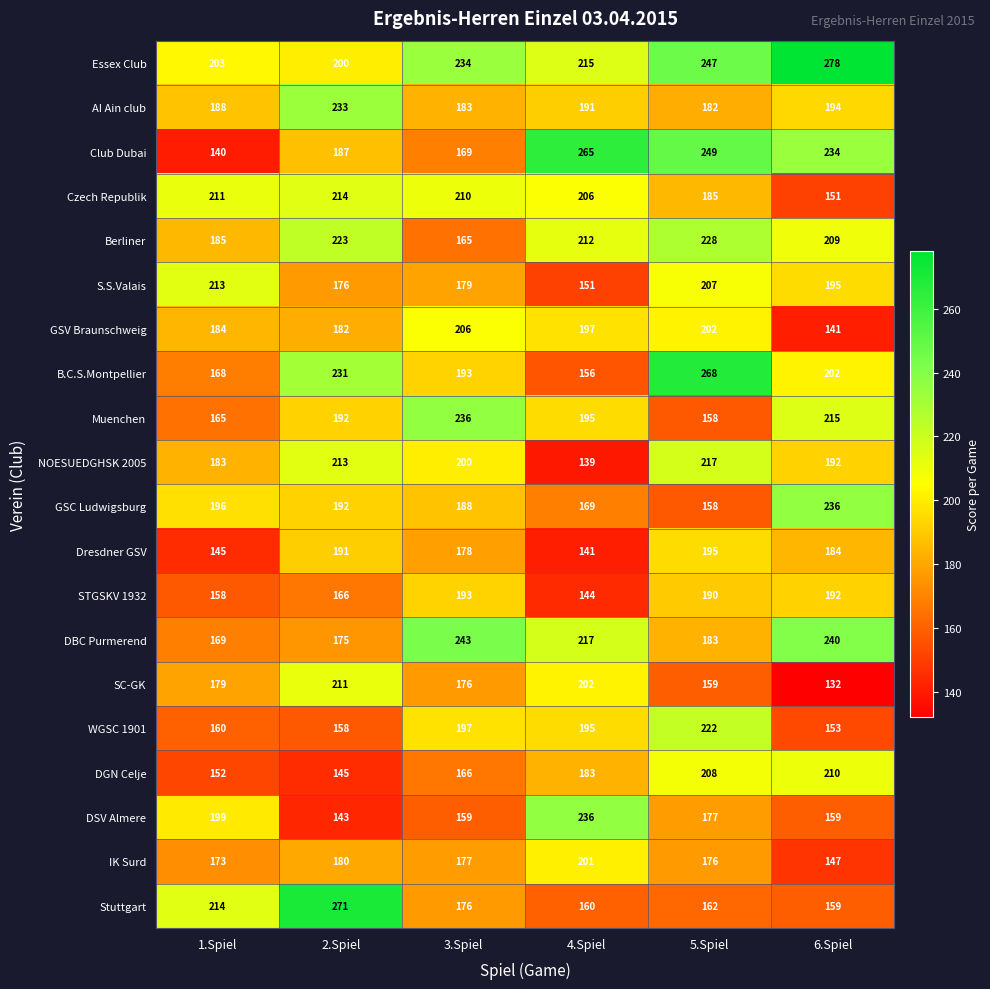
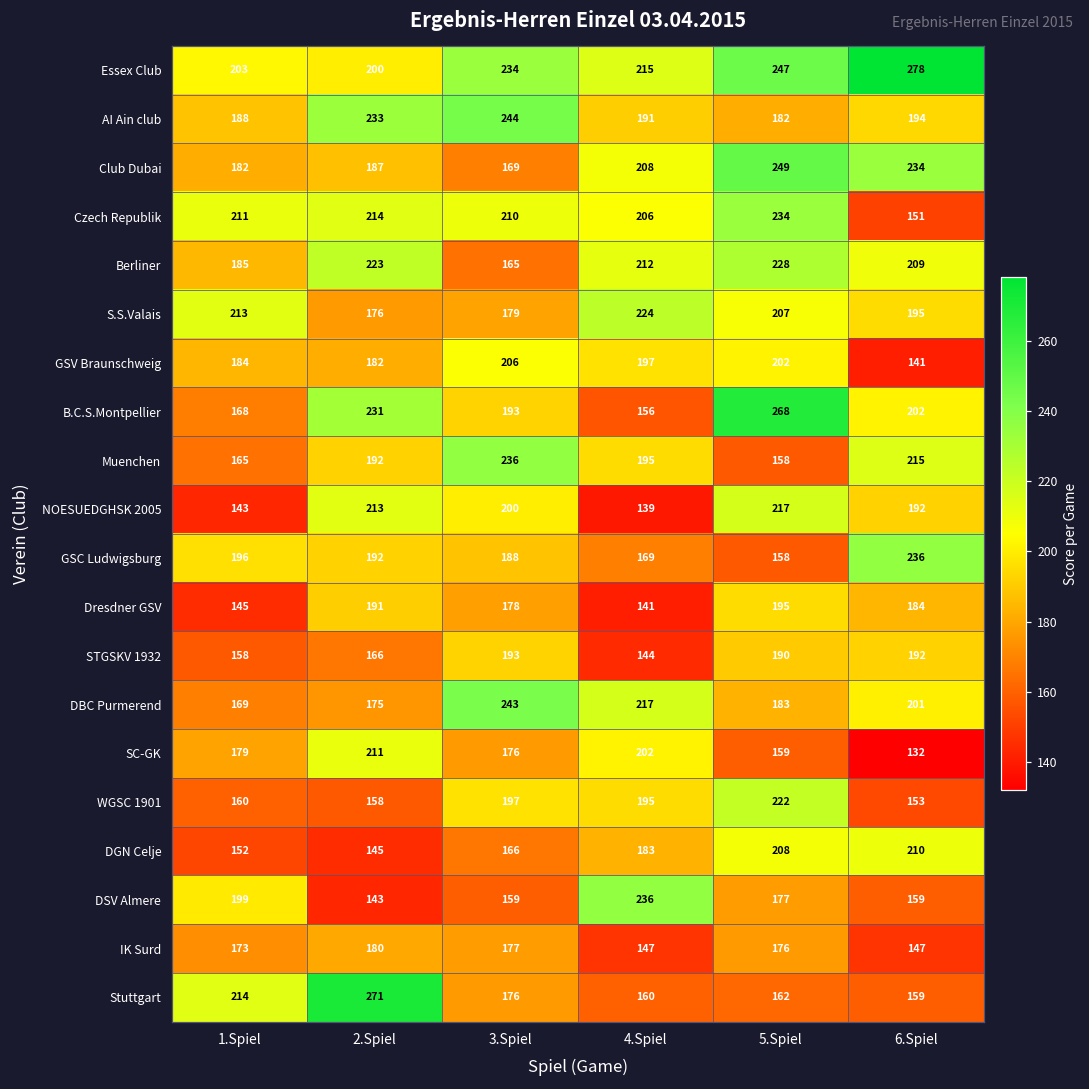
  {
    "Essex Club": {
      "1.Spiel": 203,
      "2.Spiel": 200,
      "3.Spiel": 234,
      "4.Spiel": 215,
      "5.Spiel": 247,
      "6.Spiel": 278
    },
    "AI Ain club": {
      "1.Spiel": 188,
      "2.Spiel": 233,
-     "3.Spiel": 183,
+     "3.Spiel": 244,
      "4.Spiel": 191,
      "5.Spiel": 182,
      "6.Spiel": 194
    },
    "Club Dubai": {
-     "1.Spiel": 140,
+     "1.Spiel": 182,
      "2.Spiel": 187,
      "3.Spiel": 169,
-     "4.Spiel": 265,
+     "4.Spiel": 208,
      "5.Spiel": 249,
      "6.Spiel": 234
    },
    "Czech Republik": {
      "1.Spiel": 211,
      "2.Spiel": 214,
      "3.Spiel": 210,
      "4.Spiel": 206,
-     "5.Spiel": 185,
+     "5.Spiel": 234,
      "6.Spiel": 151
    },
    "Berliner": {
      "1.Spiel": 185,
      "2.Spiel": 223,
      "3.Spiel": 165,
      "4.Spiel": 212,
      "5.Spiel": 228,
      "6.Spiel": 209
    },
    "S.S.Valais": {
      "1.Spiel": 213,
      "2.Spiel": 176,
      "3.Spiel": 179,
-     "4.Spiel": 151,
+     "4.Spiel": 224,
      "5.Spiel": 207,
      "6.Spiel": 195
    },
    "GSV Braunschweig": {
      "1.Spiel": 184,
      "2.Spiel": 182,
      "3.Spiel": 206,
      "4.Spiel": 197,
      "5.Spiel": 202,
      "6.Spiel": 141
    },
    "B.C.S.Montpellier": {
      "1.Spiel": 168,
      "2.Spiel": 231,
      "3.Spiel": 193,
      "4.Spiel": 156,
      "5.Spiel": 268,
      "6.Spiel": 202
    },
    "Muenchen": {
      "1.Spiel": 165,
      "2.Spiel": 192,
      "3.Spiel": 236,
      "4.Spiel": 195,
      "5.Spiel": 158,
      "6.Spiel": 215
    },
    "NOESUEDGHSK 2005": {
-     "1.Spiel": 183,
+     "1.Spiel": 143,
      "2.Spiel": 213,
      "3.Spiel": 200,
      "4.Spiel": 139,
      "5.Spiel": 217,
      "6.Spiel": 192
    },
    "GSC Ludwigsburg": {
      "1.Spiel": 196,
      "2.Spiel": 192,
      "3.Spiel": 188,
      "4.Spiel": 169,
      "5.Spiel": 158,
      "6.Spiel": 236
    },
    "Dresdner GSV": {
      "1.Spiel": 145,
      "2.Spiel": 191,
      "3.Spiel": 178,
      "4.Spiel": 141,
      "5.Spiel": 195,
      "6.Spiel": 184
    },
    "STGSKV 1932": {
      "1.Spiel": 158,
      "2.Spiel": 166,
      "3.Spiel": 193,
      "4.Spiel": 144,
      "5.Spiel": 190,
      "6.Spiel": 192
    },
    "DBC Purmerend": {
      "1.Spiel": 169,
      "2.Spiel": 175,
      "3.Spiel": 243,
      "4.Spiel": 217,
      "5.Spiel": 183,
-     "6.Spiel": 240
+     "6.Spiel": 201
    },
    "SC-GK": {
      "1.Spiel": 179,
      "2.Spiel": 211,
      "3.Spiel": 176,
      "4.Spiel": 202,
      "5.Spiel": 159,
      "6.Spiel": 132
    },
    "WGSC 1901": {
      "1.Spiel": 160,
      "2.Spiel": 158,
      "3.Spiel": 197,
      "4.Spiel": 195,
      "5.Spiel": 222,
      "6.Spiel": 153
    },
    "DGN Celje": {
      "1.Spiel": 152,
      "2.Spiel": 145,
      "3.Spiel": 166,
      "4.Spiel": 183,
      "5.Spiel": 208,
      "6.Spiel": 210
    },
    "DSV Almere": {
      "1.Spiel": 199,
      "2.Spiel": 143,
      "3.Spiel": 159,
      "4.Spiel": 236,
      "5.Spiel": 177,
      "6.Spiel": 159
    },
    "IK Surd": {
      "1.Spiel": 173,
      "2.Spiel": 180,
      "3.Spiel": 177,
-     "4.Spiel": 201,
+     "4.Spiel": 147,
      "5.Spiel": 176,
      "6.Spiel": 147
    },
    "Stuttgart": {
      "1.Spiel": 214,
      "2.Spiel": 271,
      "3.Spiel": 176,
      "4.Spiel": 160,
      "5.Spiel": 162,
      "6.Spiel": 159
    }
  }
